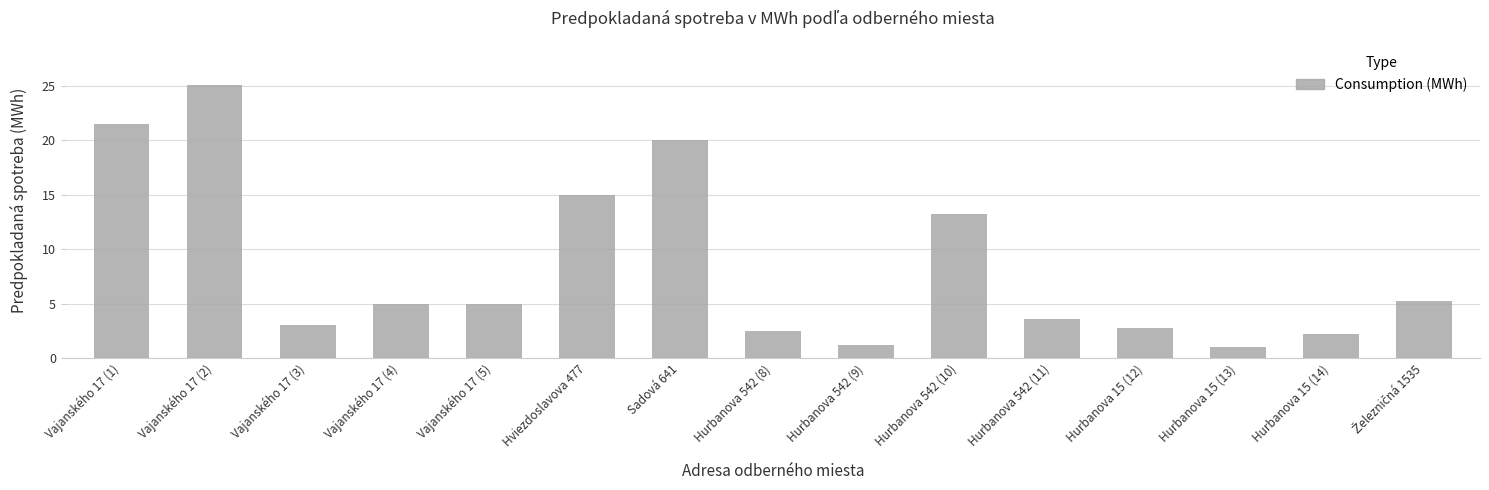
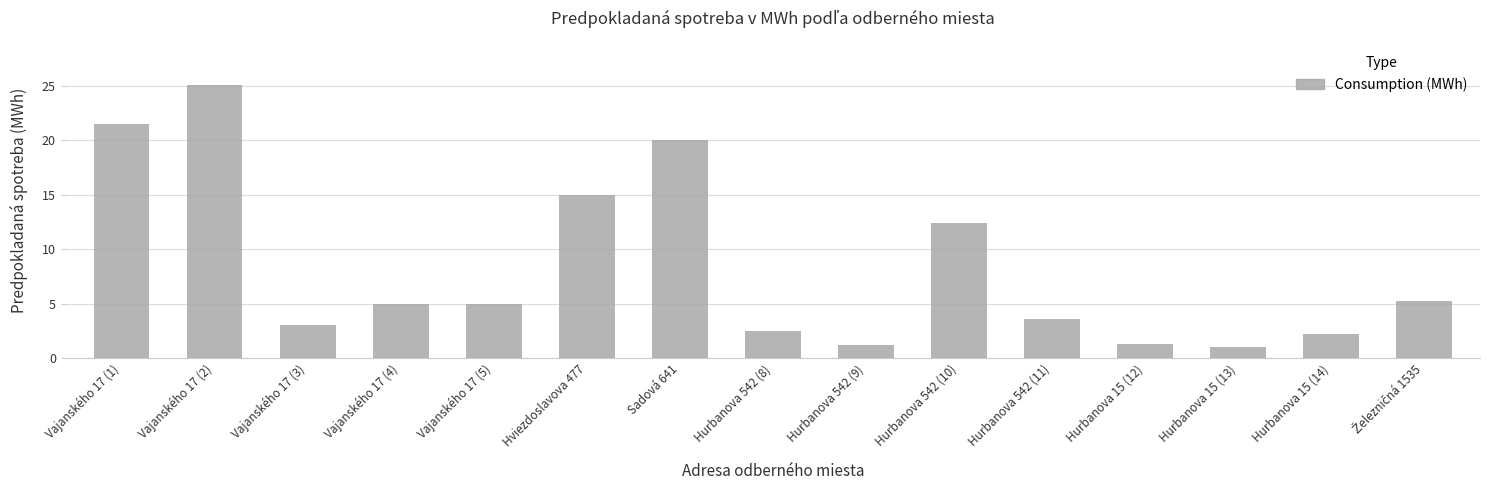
  {
    "Vajanského 17 (1)": 21.5,
    "Vajanského 17 (2)": 25.1,
    "Vajanského 17 (3)": 3.0,
    "Vajanského 17 (4)": 5.0,
    "Vajanského 17 (5)": 5.0,
    "Hviezdoslavova 477": 15.0,
    "Sadová 641": 20.0,
    "Hurbanova 542 (8)": 2.5,
    "Hurbanova 542 (9)": 1.2,
-   "Hurbanova 542 (10)": 13.2,
+   "Hurbanova 542 (10)": 12.4,
    "Hurbanova 542 (11)": 3.6,
-   "Hurbanova 15 (12)": 2.8,
+   "Hurbanova 15 (12)": 1.3,
    "Hurbanova 15 (13)": 1.0,
    "Hurbanova 15 (14)": 2.2,
    "Železničná 1535": 5.2
  }
